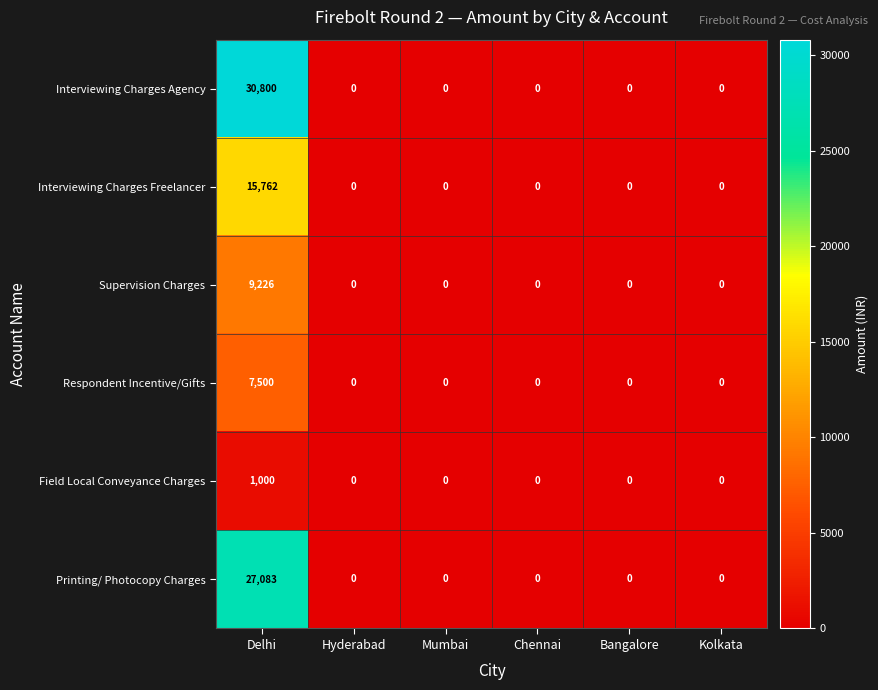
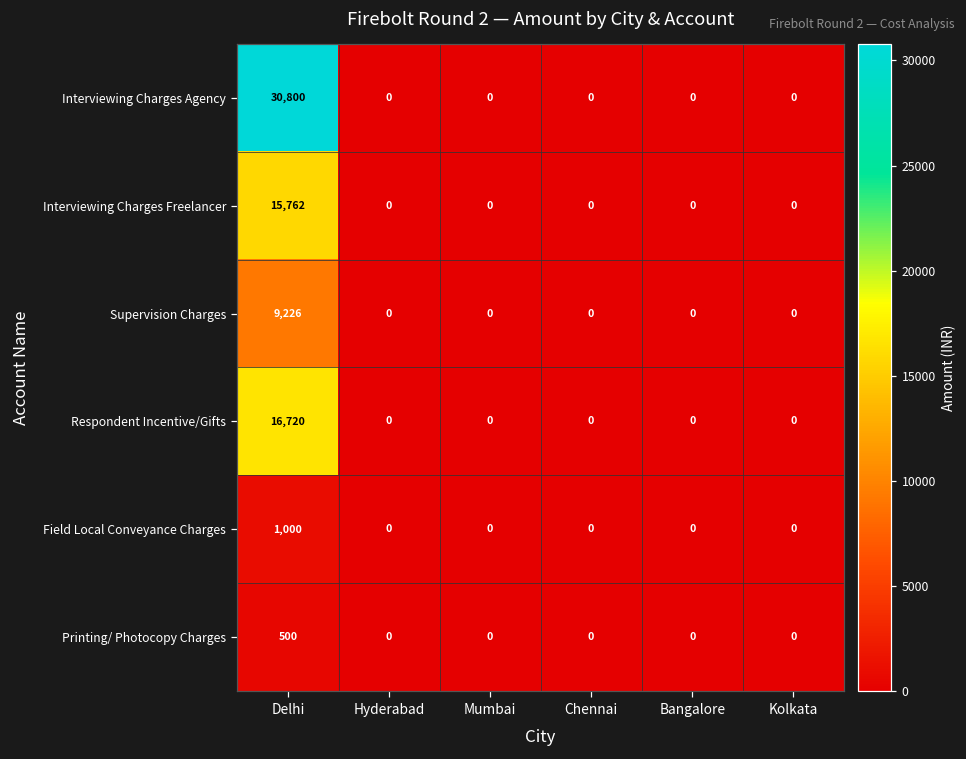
  {
    "Interviewing Charges Agency": {
      "Delhi": "30,800",
      "Hyderabad": "0",
      "Mumbai": "0",
      "Chennai": "0",
      "Bangalore": "0",
      "Kolkata": "0"
    },
    "Interviewing Charges Freelancer": {
      "Delhi": "15,762",
      "Hyderabad": "0",
      "Mumbai": "0",
      "Chennai": "0",
      "Bangalore": "0",
      "Kolkata": "0"
    },
    "Supervision Charges": {
      "Delhi": "9,226",
      "Hyderabad": "0",
      "Mumbai": "0",
      "Chennai": "0",
      "Bangalore": "0",
      "Kolkata": "0"
    },
    "Respondent Incentive/Gifts": {
-     "Delhi": "7,500",
+     "Delhi": "16,720",
      "Hyderabad": "0",
      "Mumbai": "0",
      "Chennai": "0",
      "Bangalore": "0",
      "Kolkata": "0"
    },
    "Field Local Conveyance Charges": {
      "Delhi": "1,000",
      "Hyderabad": "0",
      "Mumbai": "0",
      "Chennai": "0",
      "Bangalore": "0",
      "Kolkata": "0"
    },
    "Printing/ Photocopy Charges": {
-     "Delhi": "27,083",
+     "Delhi": "500",
      "Hyderabad": "0",
      "Mumbai": "0",
      "Chennai": "0",
      "Bangalore": "0",
      "Kolkata": "0"
    }
  }
